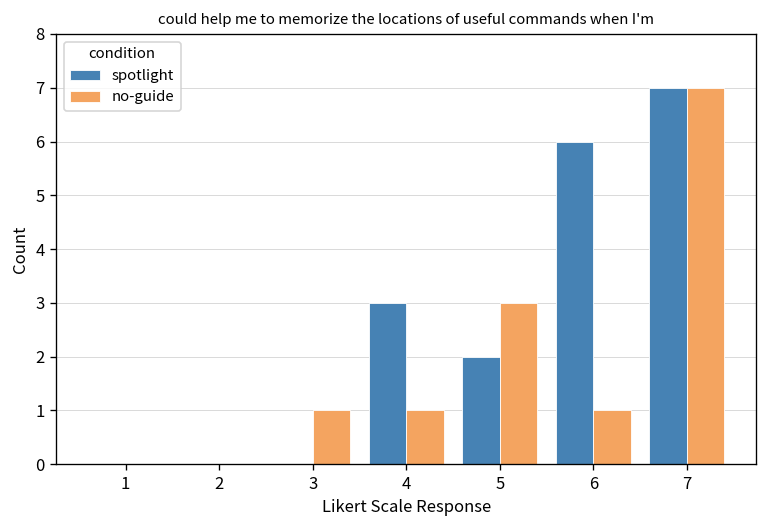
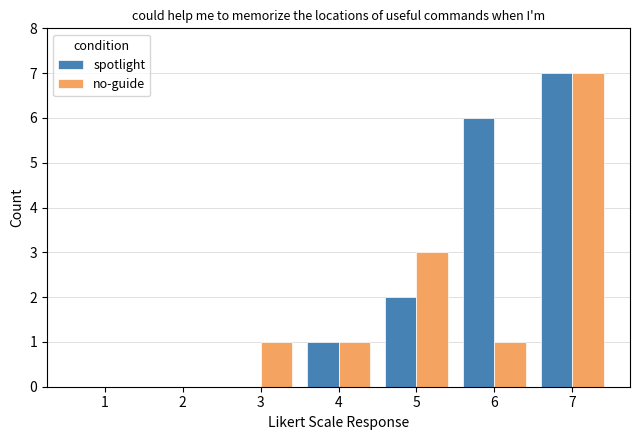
  {
    "spotlight": {
      "1": 0,
      "2": 0,
      "3": 0,
-     "4": 3,
+     "4": 1,
      "5": 2,
      "6": 6,
      "7": 7
    },
    "no-guide": {
      "1": 0,
      "2": 0,
      "3": 1,
      "4": 1,
      "5": 3,
      "6": 1,
      "7": 7
    }
  }
